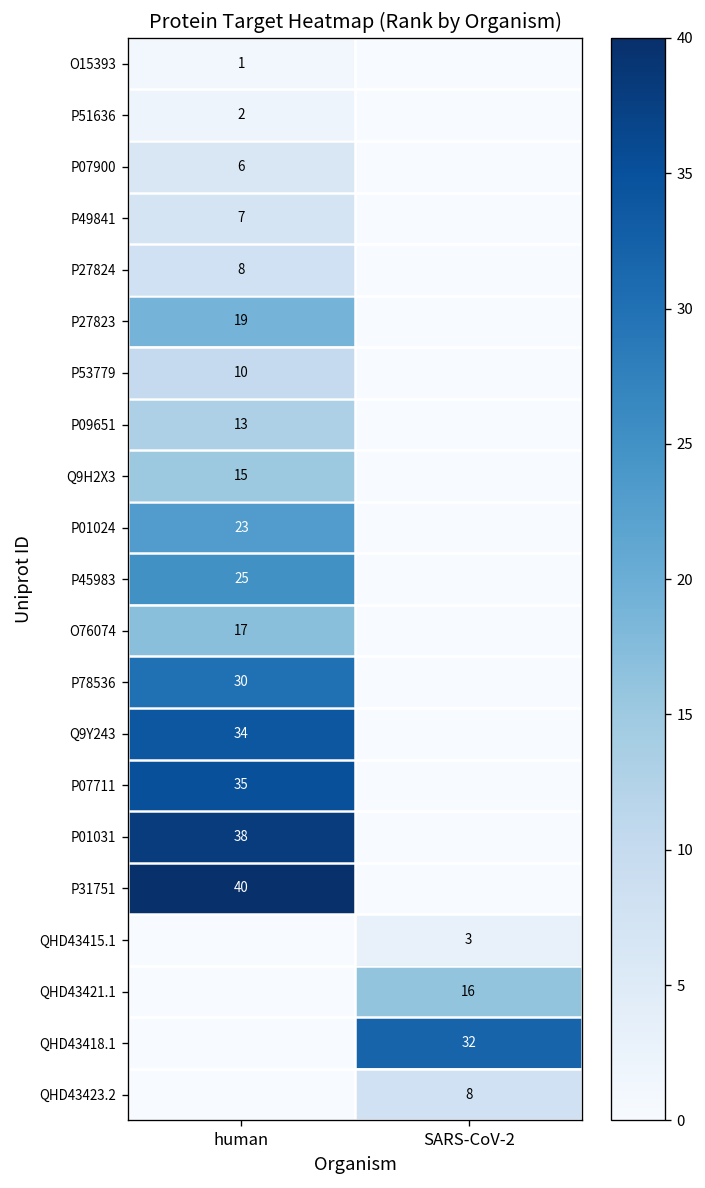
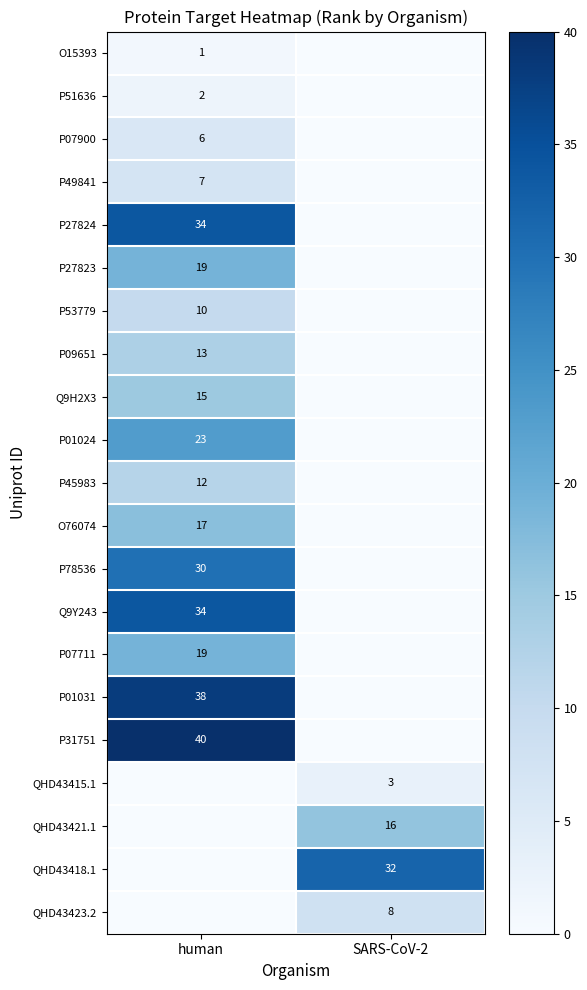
  {
    "O15393": {
      "human": 1
    },
    "P51636": {
      "human": 2
    },
    "P07900": {
      "human": 6
    },
    "P49841": {
      "human": 7
    },
    "P27824": {
-     "human": 8
+     "human": 34
    },
    "P27823": {
      "human": 19
    },
    "P53779": {
      "human": 10
    },
    "P09651": {
      "human": 13
    },
    "Q9H2X3": {
      "human": 15
    },
    "P01024": {
      "human": 23
    },
    "P45983": {
-     "human": 25
+     "human": 12
    },
    "O76074": {
      "human": 17
    },
    "P78536": {
      "human": 30
    },
    "Q9Y243": {
      "human": 34
    },
    "P07711": {
-     "human": 35
+     "human": 19
    },
    "P01031": {
      "human": 38
    },
    "P31751": {
      "human": 40
    },
    "QHD43415.1": {
      "SARS-CoV-2": 3
    },
    "QHD43421.1": {
      "SARS-CoV-2": 16
    },
    "QHD43418.1": {
      "SARS-CoV-2": 32
    },
    "QHD43423.2": {
      "SARS-CoV-2": 8
    }
  }
